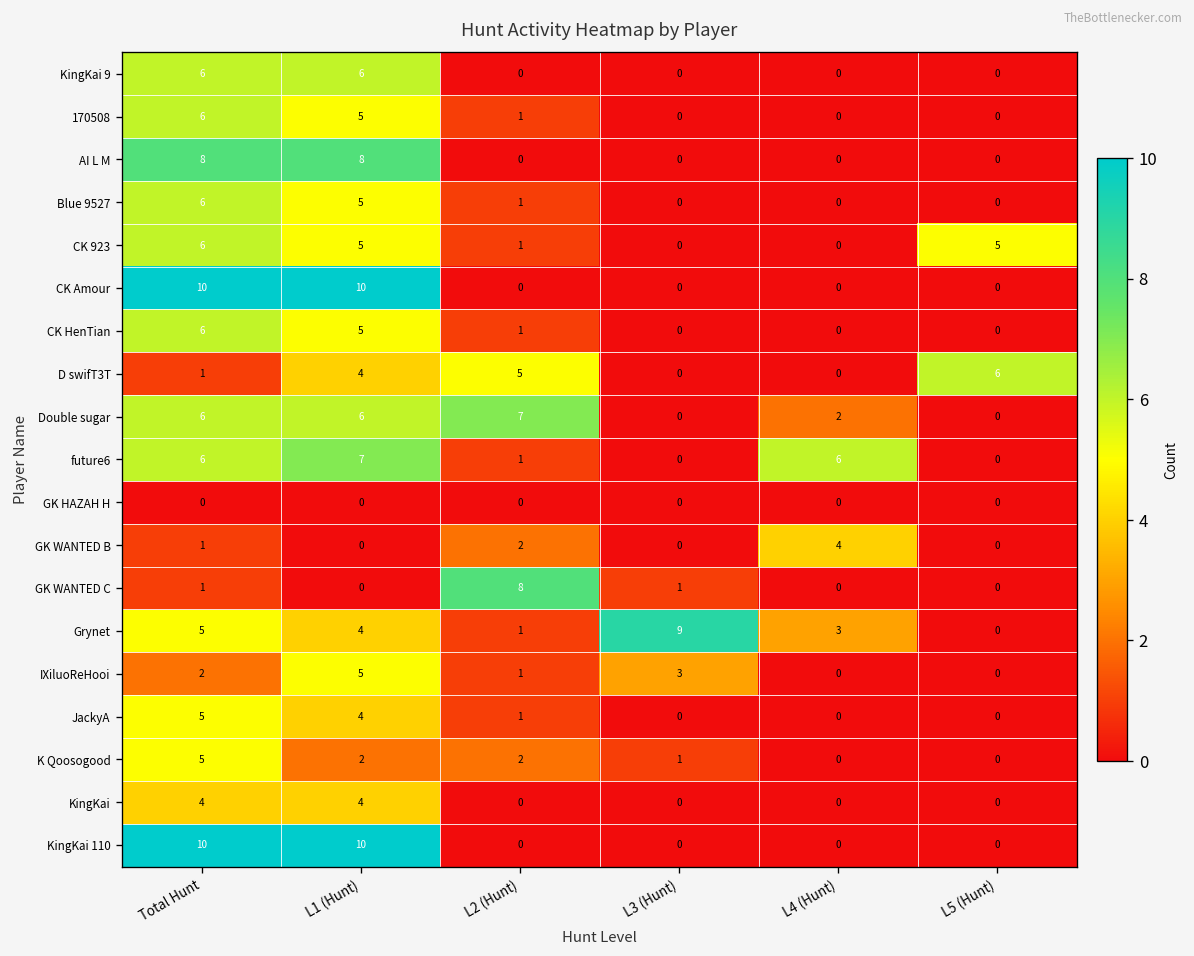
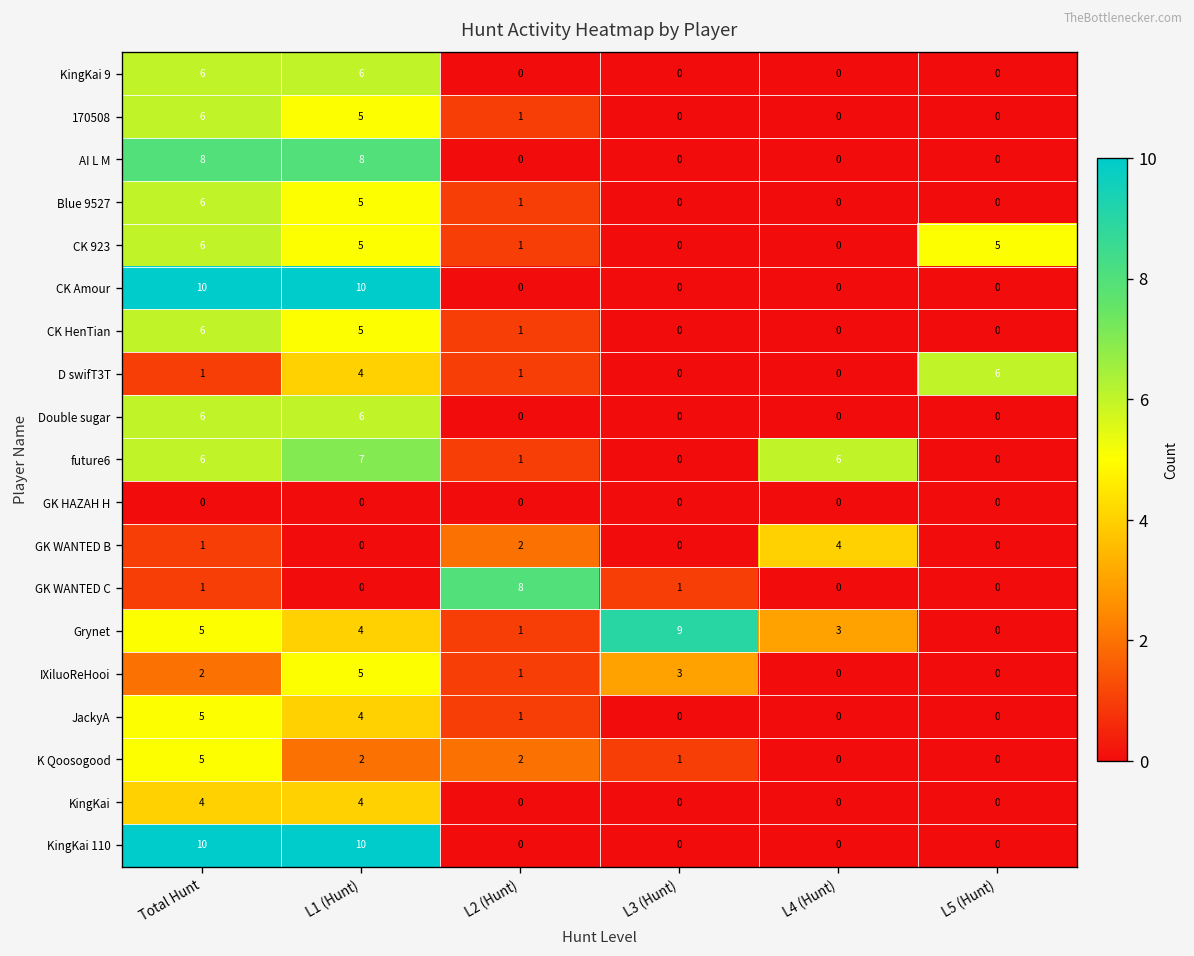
  {
    "KingKai 9": {
      "Total Hunt": 6,
      "L1 (Hunt)": 6,
      "L2 (Hunt)": 0,
      "L3 (Hunt)": 0,
      "L4 (Hunt)": 0,
      "L5 (Hunt)": 0
    },
    "170508": {
      "Total Hunt": 6,
      "L1 (Hunt)": 5,
      "L2 (Hunt)": 1,
      "L3 (Hunt)": 0,
      "L4 (Hunt)": 0,
      "L5 (Hunt)": 0
    },
    "AI L M": {
      "Total Hunt": 8,
      "L1 (Hunt)": 8,
      "L2 (Hunt)": 0,
      "L3 (Hunt)": 0,
      "L4 (Hunt)": 0,
      "L5 (Hunt)": 0
    },
    "Blue 9527": {
      "Total Hunt": 6,
      "L1 (Hunt)": 5,
      "L2 (Hunt)": 1,
      "L3 (Hunt)": 0,
      "L4 (Hunt)": 0,
      "L5 (Hunt)": 0
    },
    "CK 923": {
      "Total Hunt": 6,
      "L1 (Hunt)": 5,
      "L2 (Hunt)": 1,
      "L3 (Hunt)": 0,
      "L4 (Hunt)": 0,
      "L5 (Hunt)": 5
    },
    "CK Amour": {
      "Total Hunt": 10,
      "L1 (Hunt)": 10,
      "L2 (Hunt)": 0,
      "L3 (Hunt)": 0,
      "L4 (Hunt)": 0,
      "L5 (Hunt)": 0
    },
    "CK HenTian": {
      "Total Hunt": 6,
      "L1 (Hunt)": 5,
      "L2 (Hunt)": 1,
      "L3 (Hunt)": 0,
      "L4 (Hunt)": 0,
      "L5 (Hunt)": 0
    },
    "D swifT3T": {
      "Total Hunt": 1,
      "L1 (Hunt)": 4,
-     "L2 (Hunt)": 5,
+     "L2 (Hunt)": 1,
      "L3 (Hunt)": 0,
      "L4 (Hunt)": 0,
      "L5 (Hunt)": 6
    },
    "Double sugar": {
      "Total Hunt": 6,
      "L1 (Hunt)": 6,
-     "L2 (Hunt)": 7,
+     "L2 (Hunt)": 0,
      "L3 (Hunt)": 0,
-     "L4 (Hunt)": 2,
+     "L4 (Hunt)": 0,
      "L5 (Hunt)": 0
    },
    "future6": {
      "Total Hunt": 6,
      "L1 (Hunt)": 7,
      "L2 (Hunt)": 1,
      "L3 (Hunt)": 0,
      "L4 (Hunt)": 6,
      "L5 (Hunt)": 0
    },
    "GK HAZAH H": {
      "Total Hunt": 0,
      "L1 (Hunt)": 0,
      "L2 (Hunt)": 0,
      "L3 (Hunt)": 0,
      "L4 (Hunt)": 0,
      "L5 (Hunt)": 0
    },
    "GK WANTED B": {
      "Total Hunt": 1,
      "L1 (Hunt)": 0,
      "L2 (Hunt)": 2,
      "L3 (Hunt)": 0,
      "L4 (Hunt)": 4,
      "L5 (Hunt)": 0
    },
    "GK WANTED C": {
      "Total Hunt": 1,
      "L1 (Hunt)": 0,
      "L2 (Hunt)": 8,
      "L3 (Hunt)": 1,
      "L4 (Hunt)": 0,
      "L5 (Hunt)": 0
    },
    "Grynet": {
      "Total Hunt": 5,
      "L1 (Hunt)": 4,
      "L2 (Hunt)": 1,
      "L3 (Hunt)": 9,
      "L4 (Hunt)": 3,
      "L5 (Hunt)": 0
    },
    "IXiluoReHooi": {
      "Total Hunt": 2,
      "L1 (Hunt)": 5,
      "L2 (Hunt)": 1,
      "L3 (Hunt)": 3,
      "L4 (Hunt)": 0,
      "L5 (Hunt)": 0
    },
    "JackyA": {
      "Total Hunt": 5,
      "L1 (Hunt)": 4,
      "L2 (Hunt)": 1,
      "L3 (Hunt)": 0,
      "L4 (Hunt)": 0,
      "L5 (Hunt)": 0
    },
    "K Qoosogood": {
      "Total Hunt": 5,
      "L1 (Hunt)": 2,
      "L2 (Hunt)": 2,
      "L3 (Hunt)": 1,
      "L4 (Hunt)": 0,
      "L5 (Hunt)": 0
    },
    "KingKai": {
      "Total Hunt": 4,
      "L1 (Hunt)": 4,
      "L2 (Hunt)": 0,
      "L3 (Hunt)": 0,
      "L4 (Hunt)": 0,
      "L5 (Hunt)": 0
    },
    "KingKai 110": {
      "Total Hunt": 10,
      "L1 (Hunt)": 10,
      "L2 (Hunt)": 0,
      "L3 (Hunt)": 0,
      "L4 (Hunt)": 0,
      "L5 (Hunt)": 0
    }
  }
